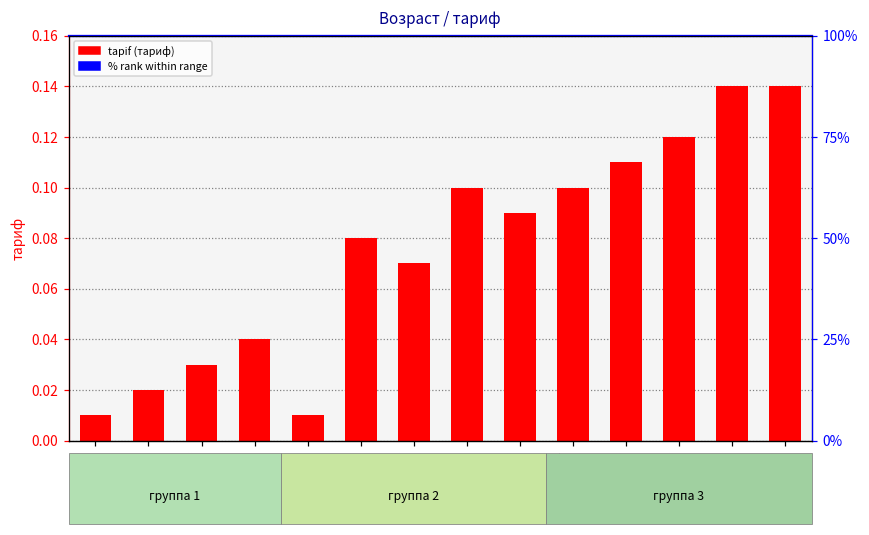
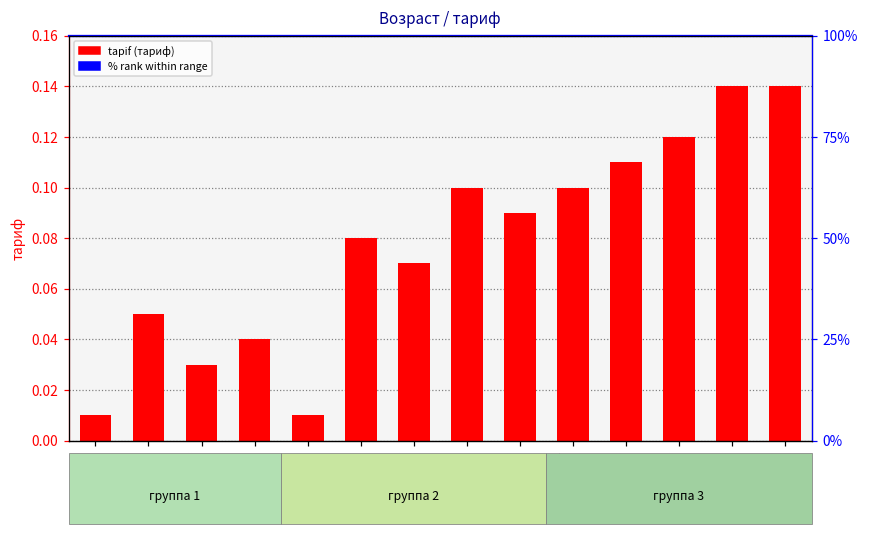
  {
    "18": 0.01,
-   "19": 0.02,
+   "19": 0.05,
    "20": 0.03,
    "21": 0.04,
    "22": 0.01,
    "23": 0.08,
    "24": 0.07,
    "25": 0.10,
    "26": 0.09,
    "27": 0.10,
    "28": 0.11,
    "29": 0.12,
    "30": 0.14,
    "31": 0.14
  }
